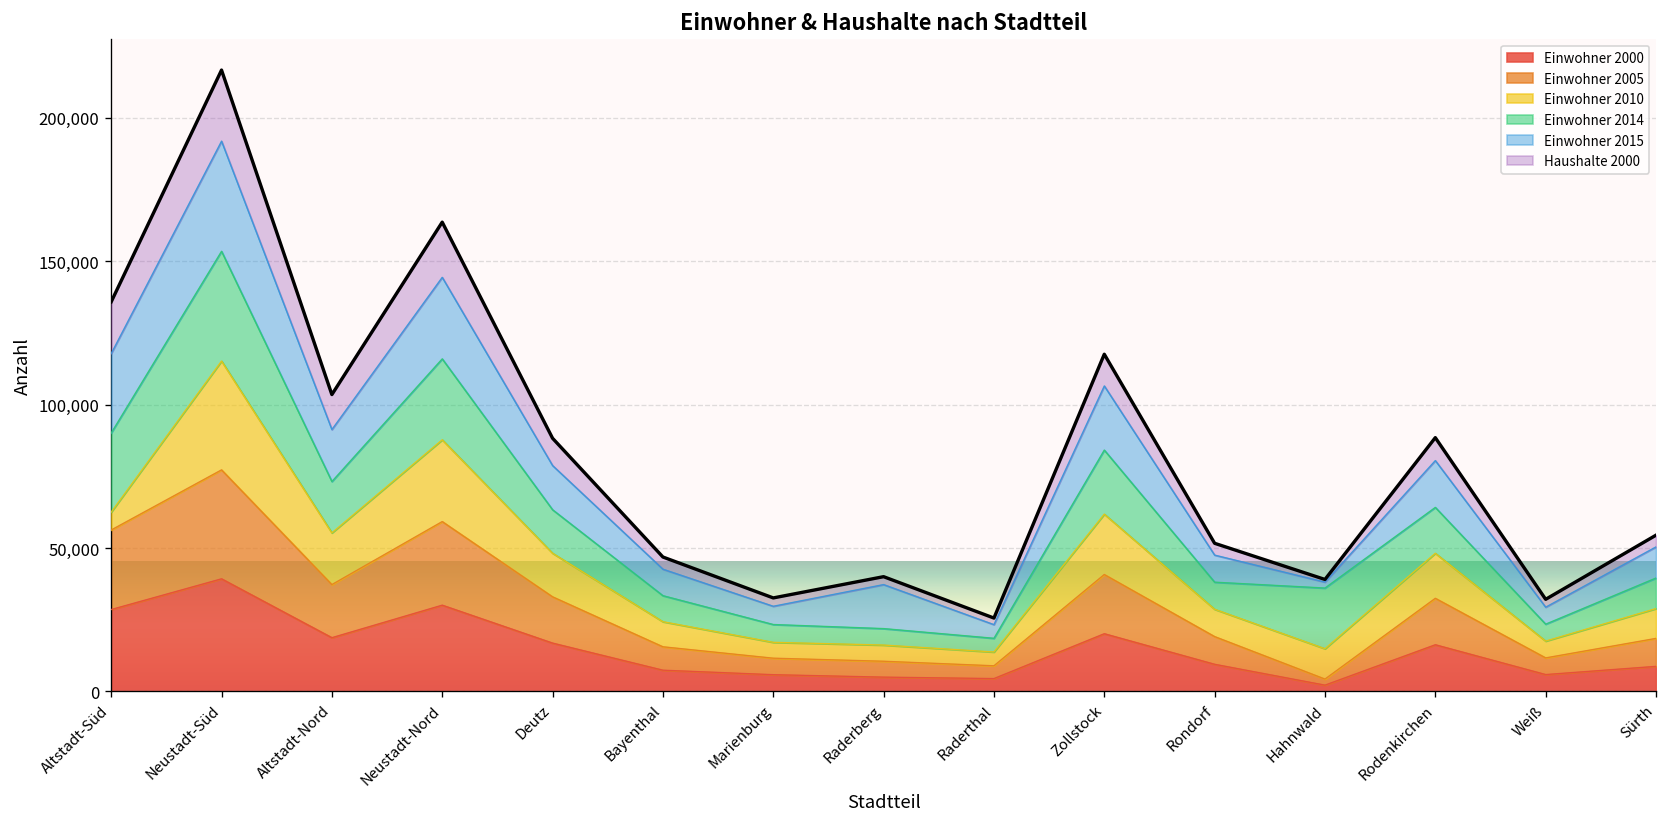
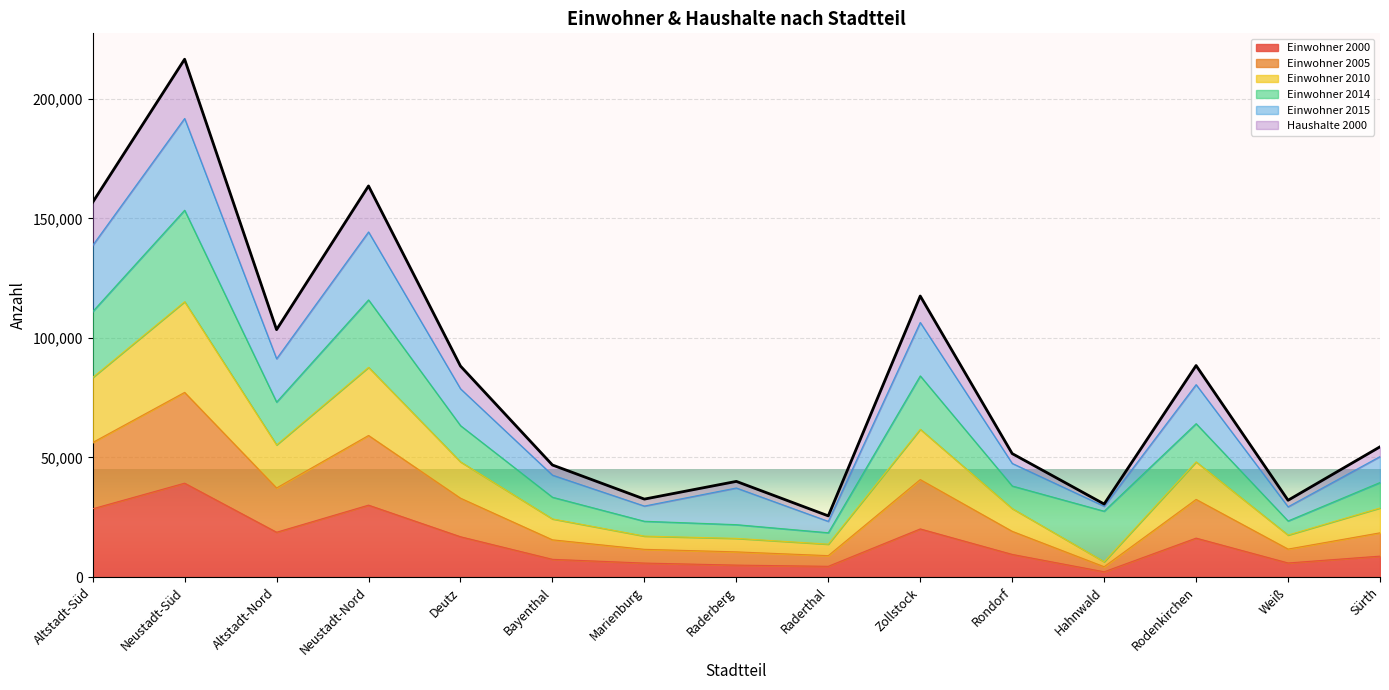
  {
    "Einwohner 2010": {
-     "Altstadt-Süd": "6,000",
+     "Altstadt-Süd": "27,000",
      "Neustadt-Süd": "38,000",
      "Altstadt-Nord": "18,000",
      "Neustadt-Nord": "29,000",
      "Deutz": "15,000",
      "Bayenthal": "9,000",
      "Marienburg": "6,000",
      "Raderberg": "6,000",
      "Raderthal": "5,000",
      "Zollstock": "21,000",
      "Rondorf": "10,000",
-     "Hahnwald": "11,000",
+     "Hahnwald": "2,000",
      "Rodenkirchen": "16,000",
      "Weiß": "6,000",
      "Sürth": "10,000"
    },
    "Einwohner 2014": {
      "Altstadt-Süd": "28,000",
      "Neustadt-Süd": "38,000",
      "Altstadt-Nord": "18,000",
      "Neustadt-Nord": "28,000",
      "Deutz": "15,000",
      "Bayenthal": "9,000",
      "Marienburg": "6,000",
      "Raderberg": "6,000",
      "Raderthal": "5,000",
      "Zollstock": "22,000",
      "Rondorf": "9,000",
      "Hahnwald": "21,000",
      "Rodenkirchen": "16,000",
      "Weiß": "6,000",
      "Sürth": "11,000"
    },
    "Einwohner 2015": {
      "Altstadt-Süd": "28,000",
      "Neustadt-Süd": "38,000",
      "Altstadt-Nord": "18,000",
      "Neustadt-Nord": "28,000",
      "Deutz": "15,000",
      "Bayenthal": "9,000",
      "Marienburg": "6,000",
      "Raderberg": "15,000",
      "Raderthal": "5,000",
      "Zollstock": "22,000",
      "Rondorf": "9,000",
      "Rodenkirchen": "16,000",
      "Weiß": "6,000",
      "Sürth": "11,000"
    },
    "Haushalte 2000": {
      "Altstadt-Süd": "18,000",
      "Neustadt-Süd": "25,000",
      "Altstadt-Nord": "12,000",
      "Neustadt-Nord": "19,000",
      "Deutz": "10,000",
      "Bayenthal": "4,000",
      "Marienburg": "3,000",
      "Raderberg": "3,000",
      "Raderthal": "2,000",
      "Zollstock": "11,000",
      "Rondorf": "4,000",
      "Rodenkirchen": "8,000",
      "Weiß": "3,000",
      "Sürth": "4,000"
    }
  }
